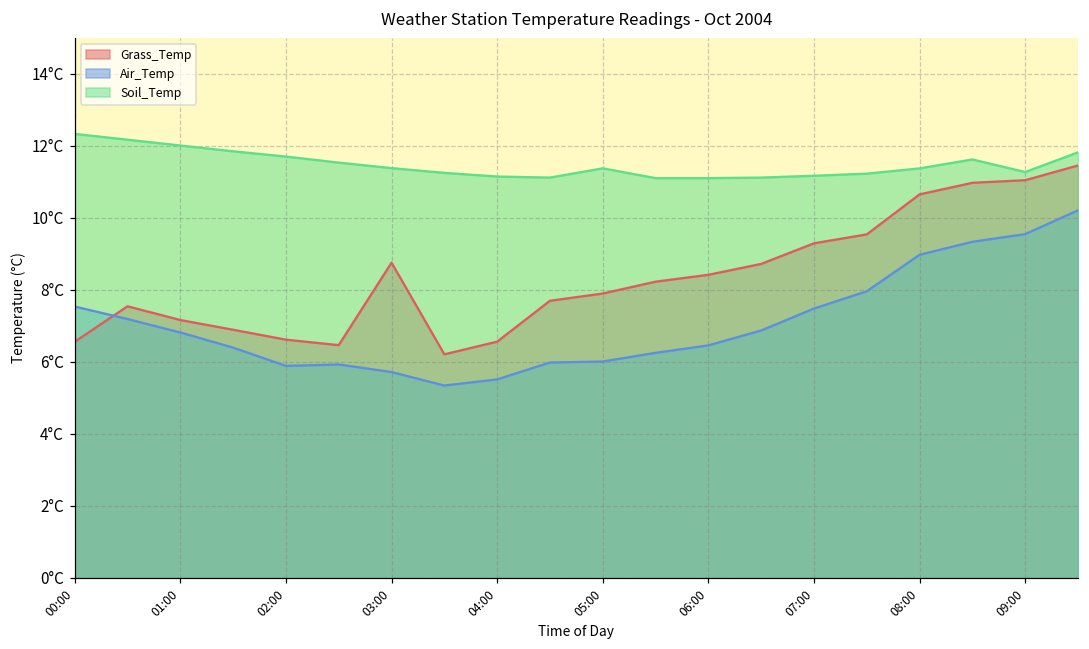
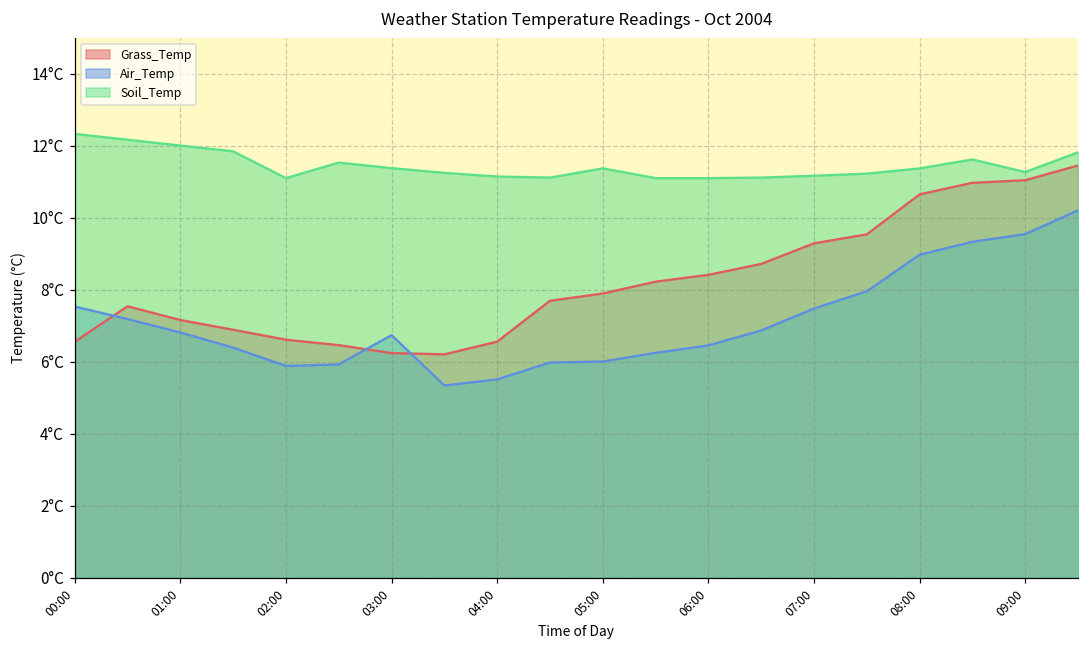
  {
    "Grass_Temp": {
      "00:00": "6.5°C",
      "01:00": "7.2°C",
      "02:00": "6.6°C",
-     "03:00": "8.7°C",
+     "03:00": "6.2°C",
      "04:00": "6.6°C",
      "05:00": "7.9°C",
      "06:00": "8.4°C",
      "07:00": "9.3°C",
      "08:00": "10.6°C",
      "09:00": "11.0°C"
    },
    "Air_Temp": {
      "00:00": "7.5°C",
      "01:00": "6.8°C",
      "02:00": "5.9°C",
-     "03:00": "5.7°C",
+     "03:00": "6.7°C",
      "04:00": "5.5°C",
      "05:00": "6.0°C",
      "06:00": "6.4°C",
      "07:00": "7.5°C",
      "08:00": "9.0°C",
      "09:00": "9.5°C"
    },
    "Soil_Temp": {
      "00:00": "12.3°C",
      "01:00": "12.0°C",
-     "02:00": "11.7°C",
+     "02:00": "11.1°C",
      "03:00": "11.4°C",
      "04:00": "11.1°C",
      "05:00": "11.4°C",
      "06:00": "11.1°C",
      "07:00": "11.2°C",
      "08:00": "11.4°C",
      "09:00": "11.3°C"
    }
  }
